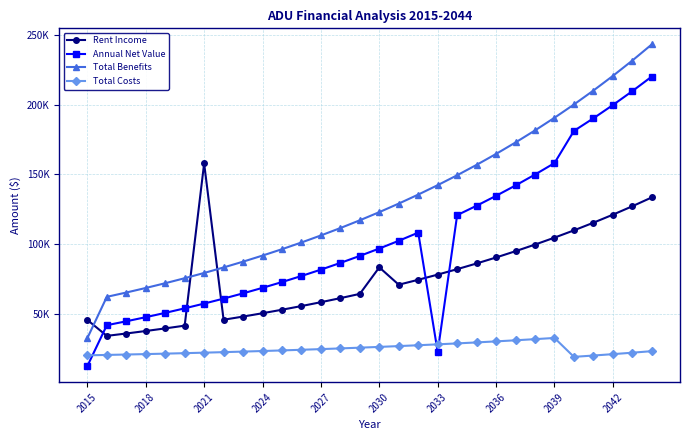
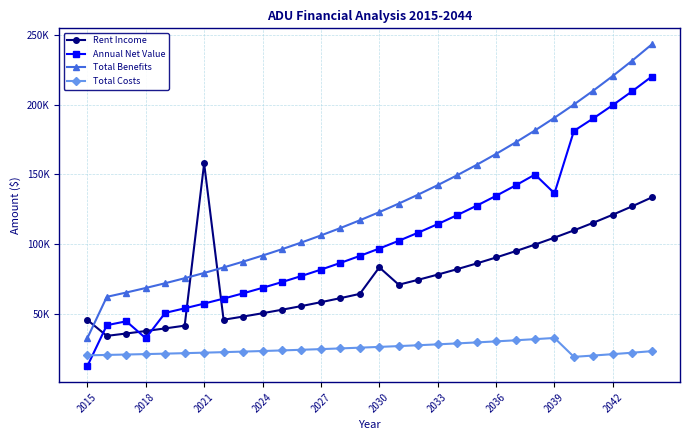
  {
    "Rent Income": {
      "2015": 45000,
      "2018": 38000,
      "2021": 158000,
      "2024": 50000,
      "2027": 58000,
      "2030": 83000,
      "2033": 78000,
      "2036": 90000,
      "2039": 104000,
      "2042": 121000
    },
    "Annual Net Value": {
      "2015": 12000,
-     "2018": 47000,
+     "2018": 32000,
      "2021": 57000,
      "2024": 68000,
      "2027": 82000,
      "2030": 97000,
-     "2033": 23000,
+     "2033": 114000,
      "2036": 134000,
-     "2039": 158000,
+     "2039": 136000,
      "2042": 200000
    }
  }
